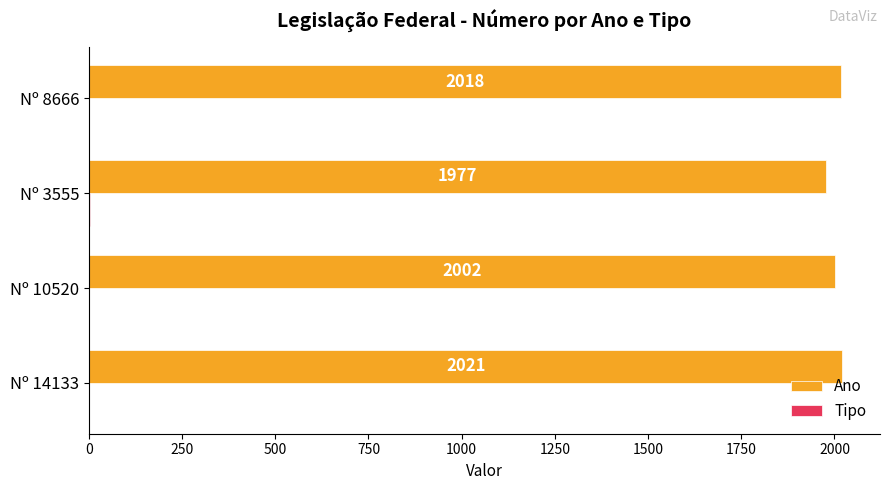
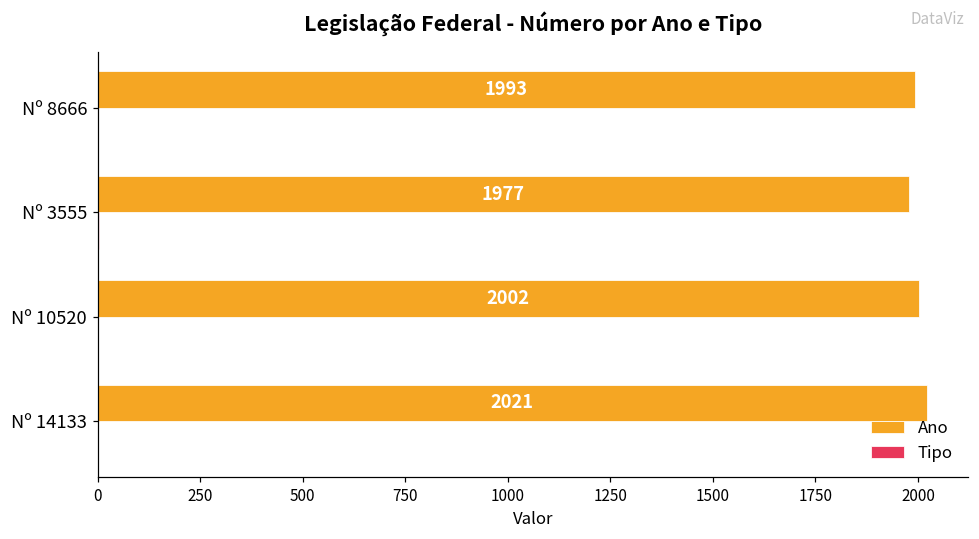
  {
    "Ano": {
-     "Nº 8666": 2018,
+     "Nº 8666": 1993,
      "Nº 3555": 1977,
      "Nº 10520": 2002,
      "Nº 14133": 2021
    }
  }
